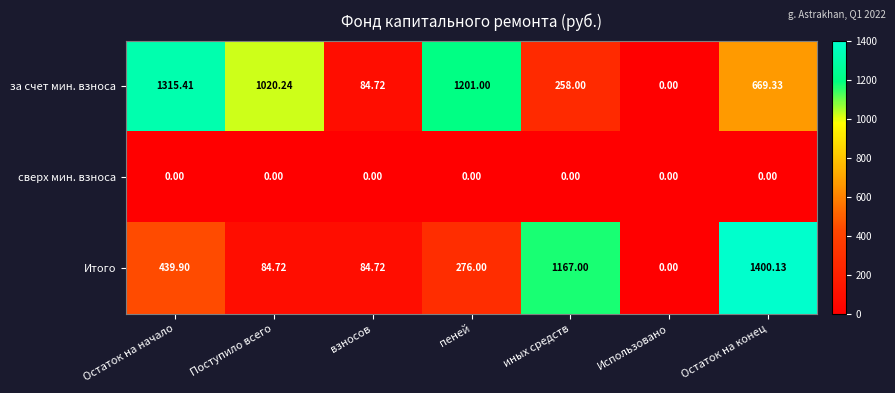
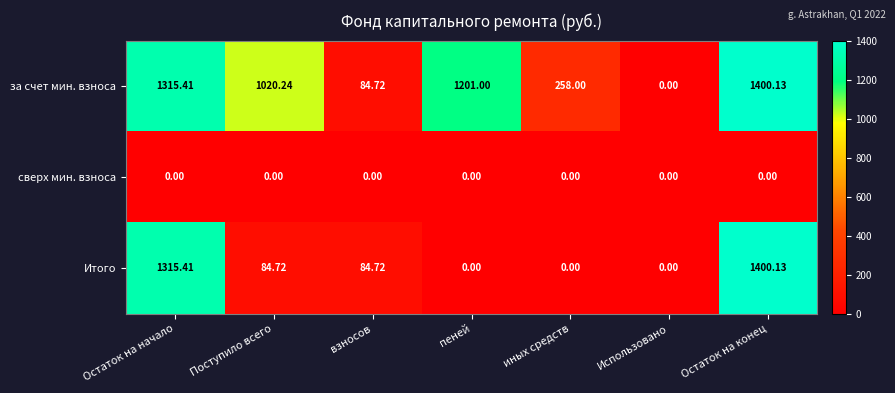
  {
    "за счет мин. взноса": {
      "Остаток на начало": 1315.41,
      "Поступило всего": 1020.24,
      "взносов": 84.72,
      "пеней": 1201.00,
      "иных средств": 258.00,
      "Использовано": 0.00,
-     "Остаток на конец": 669.33
+     "Остаток на конец": 1400.13
    },
    "сверх мин. взноса": {
      "Остаток на начало": 0.00,
      "Поступило всего": 0.00,
      "взносов": 0.00,
      "пеней": 0.00,
      "иных средств": 0.00,
      "Использовано": 0.00,
      "Остаток на конец": 0.00
    },
    "Итого": {
-     "Остаток на начало": 439.90,
+     "Остаток на начало": 1315.41,
      "Поступило всего": 84.72,
      "взносов": 84.72,
-     "пеней": 276.00,
-     "иных средств": 1167.00,
+     "пеней": 0.00,
+     "иных средств": 0.00,
      "Использовано": 0.00,
      "Остаток на конец": 1400.13
    }
  }
